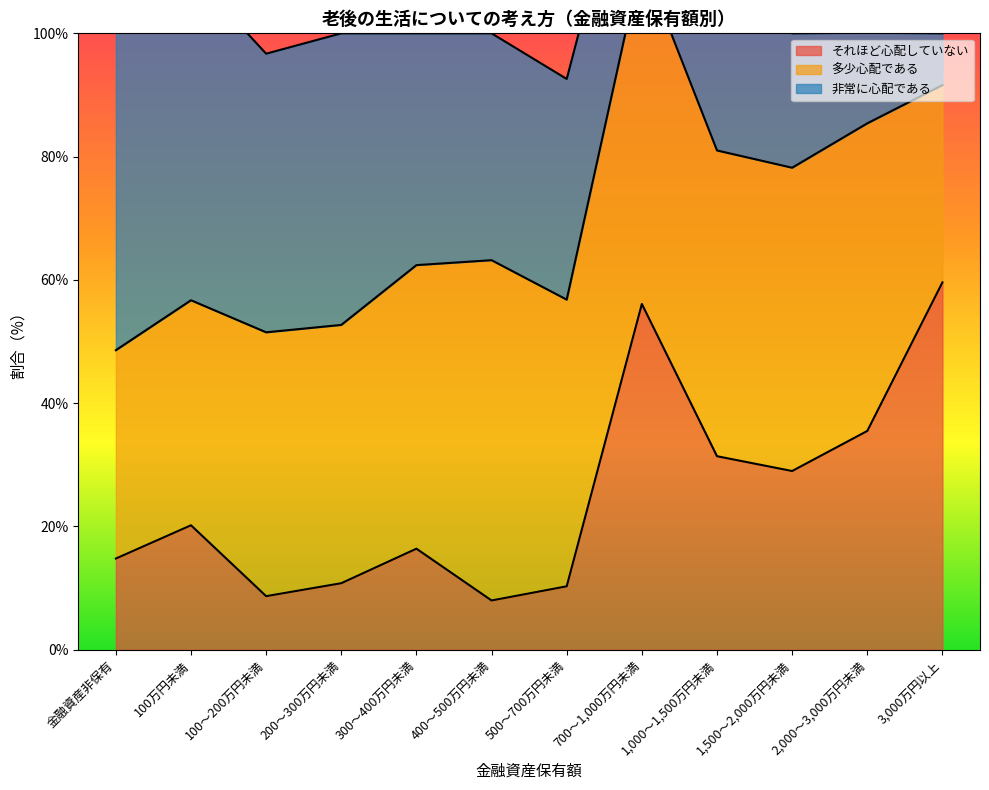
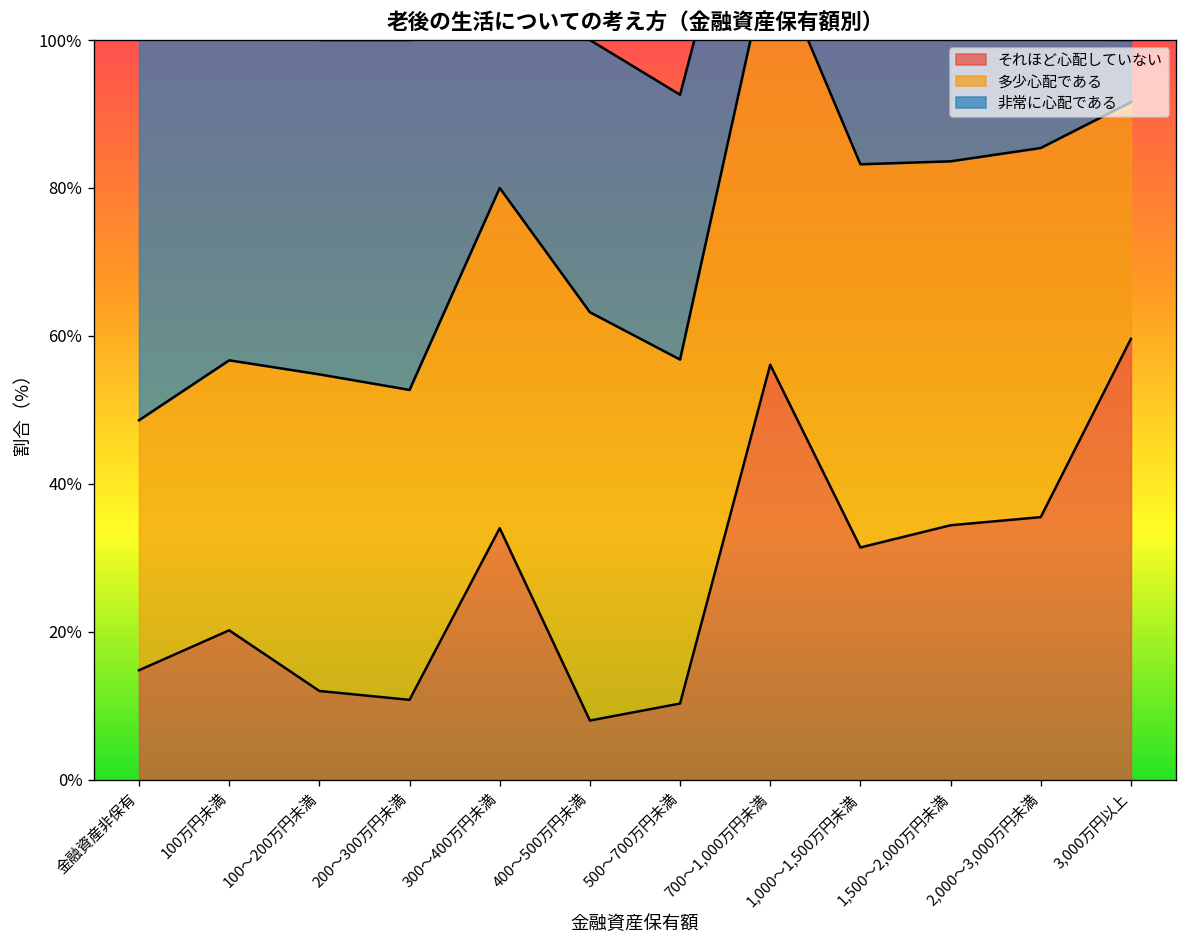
  {
    "それほど心配していない": {
      "金融資産非保有": "15%",
      "100万円未満": "20%",
-     "100～200万円未満": "9%",
+     "100～200万円未満": "12%",
      "200～300万円未満": "11%",
-     "300～400万円未満": "16%",
+     "300～400万円未満": "34%",
      "400～500万円未満": "8%",
      "500～700万円未満": "10%",
      "700～1,000万円未満": "56%",
      "1,000～1,500万円未満": "31%",
-     "1,500～2,000万円未満": "29%",
+     "1,500～2,000万円未満": "34%",
      "2,000～3,000万円未満": "36%",
      "3,000万円以上": "60%"
    },
    "多少心配である": {
      "金融資産非保有": "34%",
      "100万円未満": "37%",
      "100～200万円未満": "43%",
      "200～300万円未満": "42%",
      "300～400万円未満": "46%",
      "400～500万円未満": "55%",
      "500～700万円未満": "47%",
-     "1,000～1,500万円未満": "50%",
+     "1,000～1,500万円未満": "52%",
      "1,500～2,000万円未満": "49%",
      "2,000～3,000万円未満": "50%"
    },
    "非常に心配である": {
      "100～200万円未満": "45%",
      "200～300万円未満": "47%",
      "400～500万円未満": "37%",
      "500～700万円未満": "36%",
      "2,000～3,000万円未満": "15%",
      "3,000万円以上": "8%"
    }
  }
